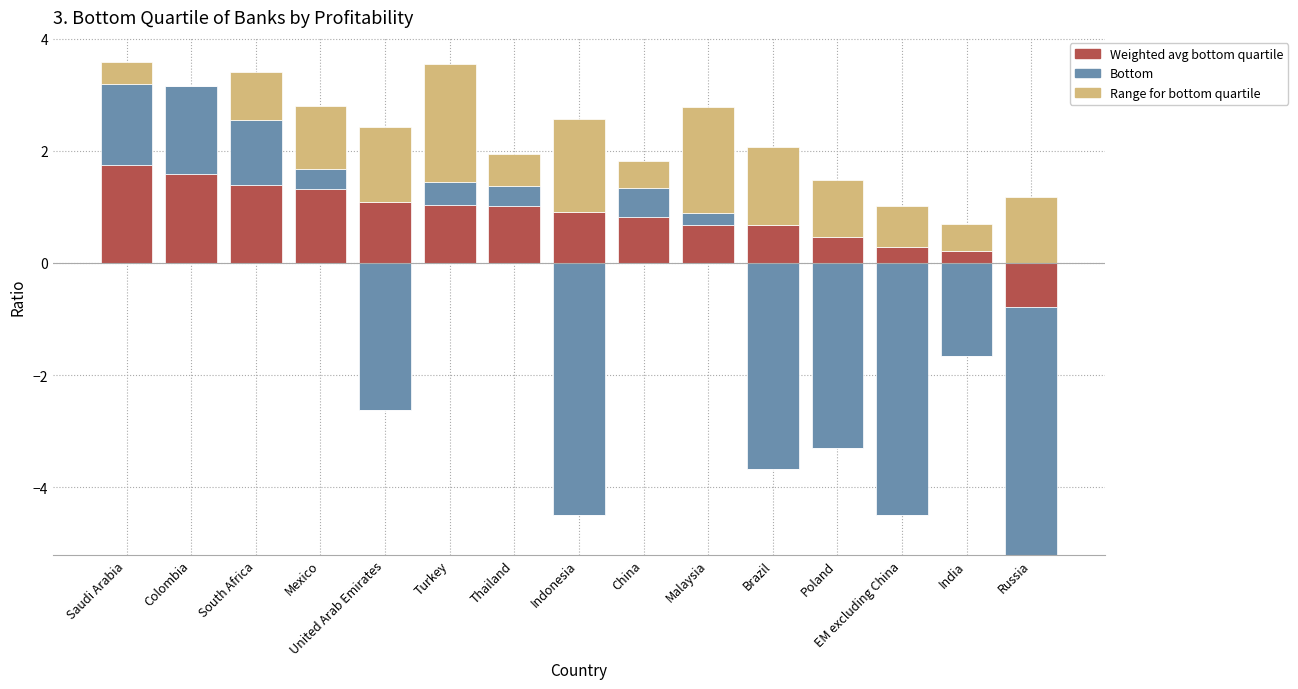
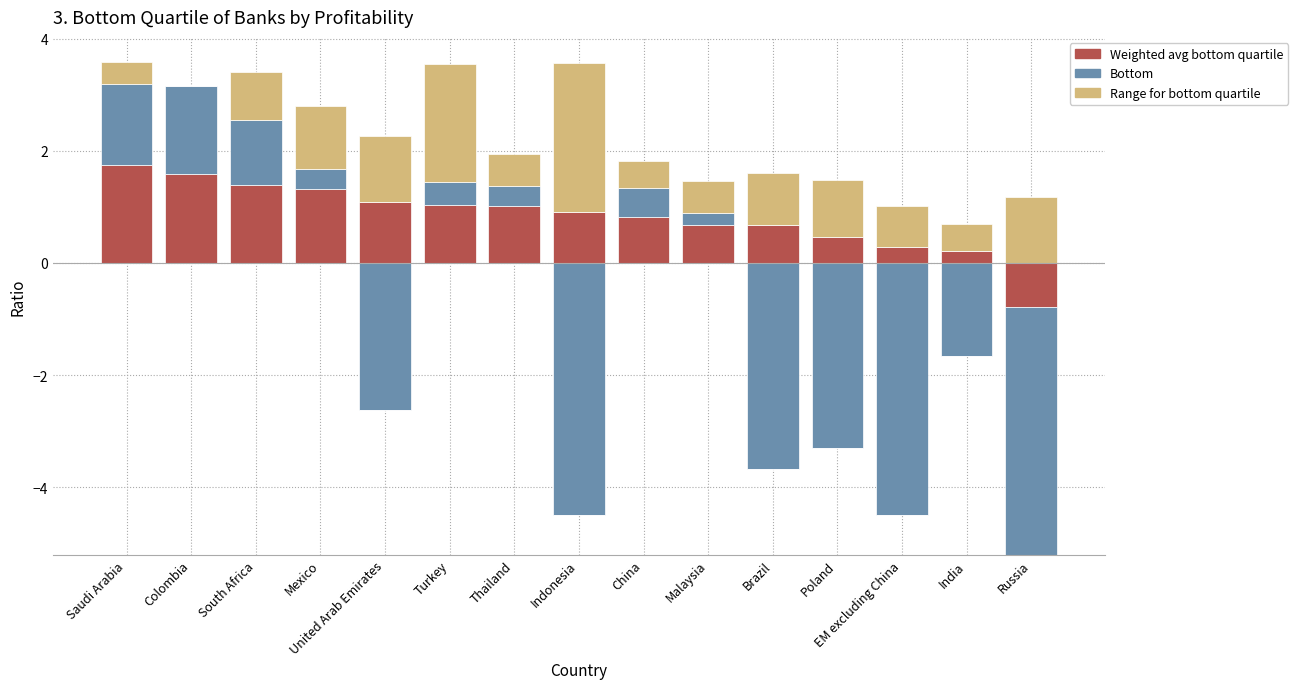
  {
    "Range for bottom quartile": {
      "Saudi Arabia": 0.4,
      "Colombia": 0.0,
      "South Africa": 0.9,
      "Mexico": 1.1,
-     "United Arab Emirates": 1.3,
+     "United Arab Emirates": 1.2,
      "Turkey": 2.1,
      "Thailand": 0.6,
-     "Indonesia": 1.7,
+     "Indonesia": 2.7,
      "China": 0.5,
-     "Malaysia": 1.9,
-     "Brazil": 1.4,
+     "Malaysia": 0.6,
+     "Brazil": 0.9,
      "Poland": 1.0,
      "EM excluding China": 0.7,
      "India": 0.5,
      "Russia": 1.2
    }
  }
